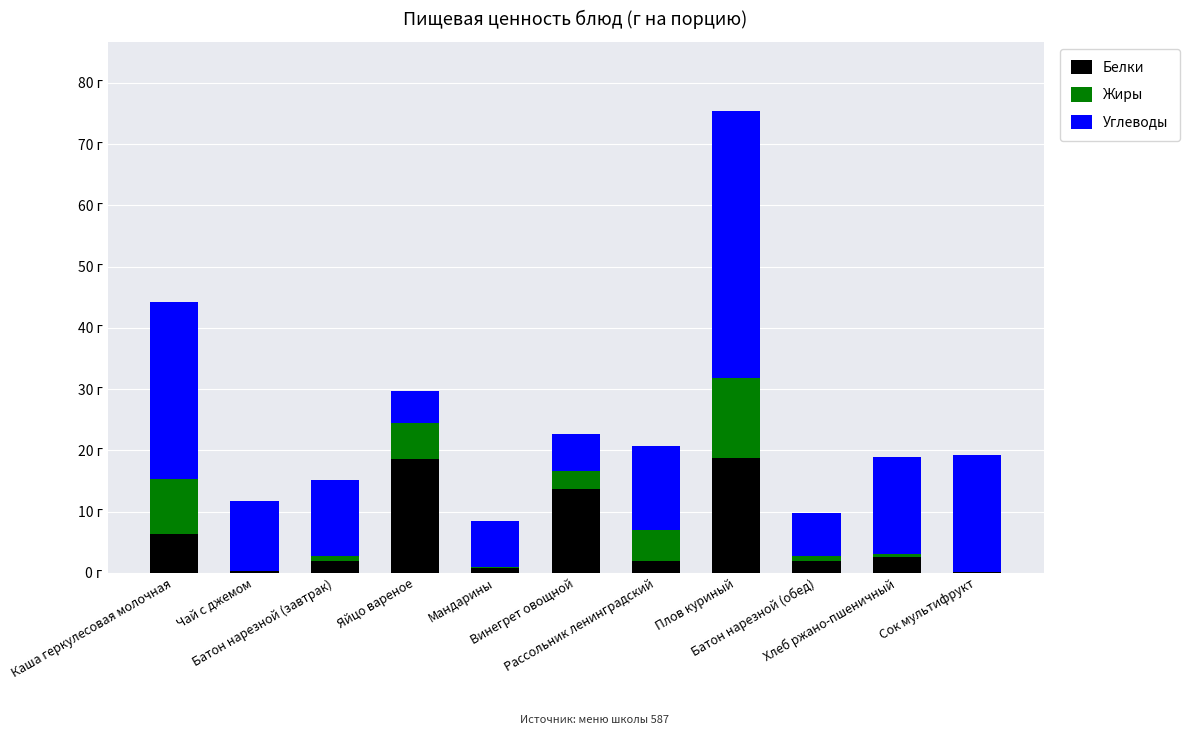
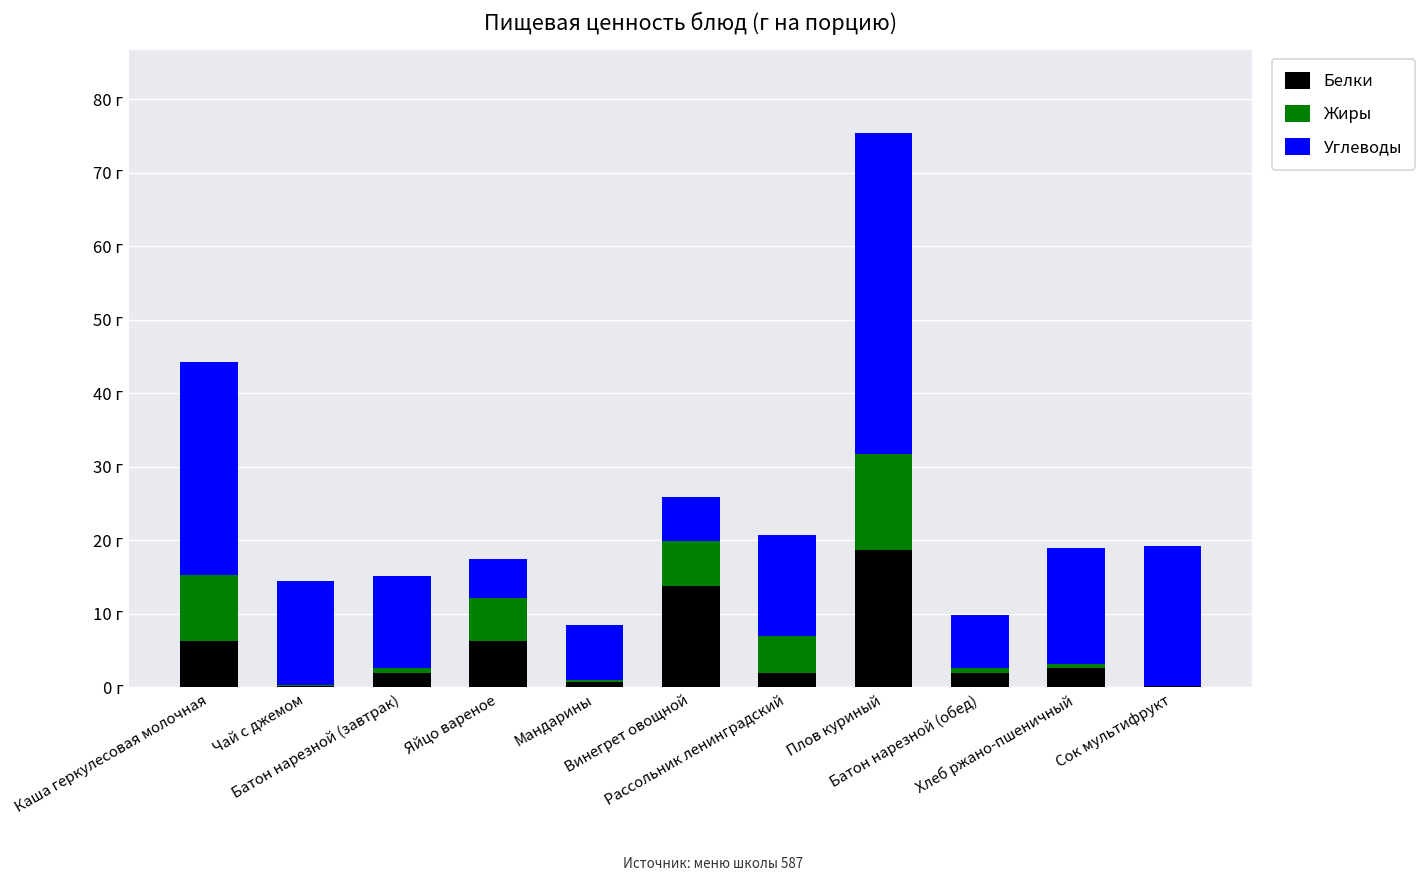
  {
    "Белки": {
      "Каша геркулесовая молочная": "6 г",
      "Батон нарезной (завтрак)": "2 г",
-     "Яйцо вареное": "19 г",
+     "Яйцо вареное": "6 г",
      "Мандарины": "1 г",
      "Винегрет овощной": "14 г",
      "Рассольник ленинградский": "2 г",
      "Плов куриный": "19 г",
      "Батон нарезной (обед)": "2 г",
      "Хлеб ржано-пшеничный": "3 г"
    },
    "Жиры": {
      "Каша геркулесовая молочная": "9 г",
      "Батон нарезной (завтрак)": "1 г",
      "Яйцо вареное": "6 г",
-     "Винегрет овощной": "3 г",
+     "Винегрет овощной": "6 г",
      "Рассольник ленинградский": "5 г",
      "Плов куриный": "13 г",
      "Батон нарезной (обед)": "1 г",
      "Хлеб ржано-пшеничный": "0 г",
      "Сок мультифрукт": "0 г"
    },
    "Углеводы": {
      "Каша геркулесовая молочная": "29 г",
-     "Чай с джемом": "11 г",
+     "Чай с джемом": "14 г",
      "Батон нарезной (завтрак)": "13 г",
      "Яйцо вареное": "5 г",
      "Мандарины": "8 г",
      "Винегрет овощной": "6 г",
      "Рассольник ленинградский": "14 г",
      "Плов куриный": "44 г",
      "Батон нарезной (обед)": "7 г",
      "Хлеб ржано-пшеничный": "16 г",
      "Сок мультифрукт": "19 г"
    }
  }
